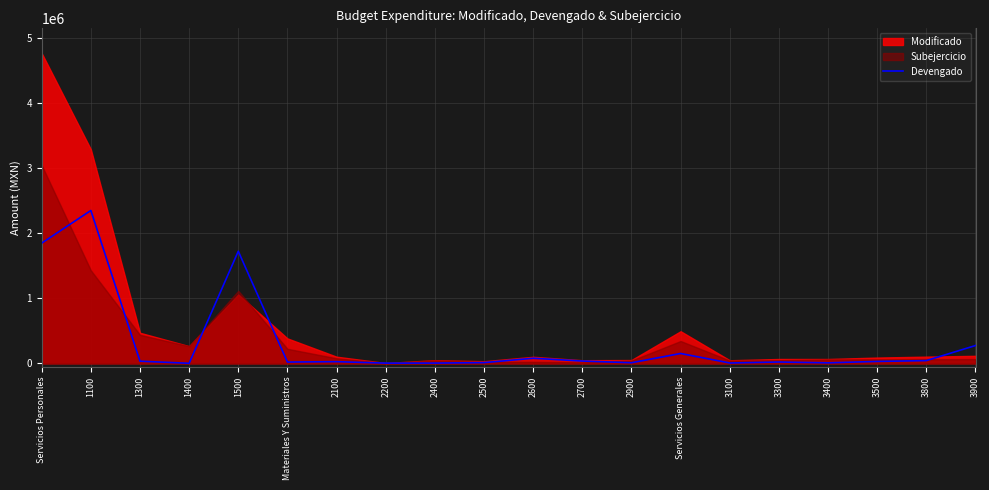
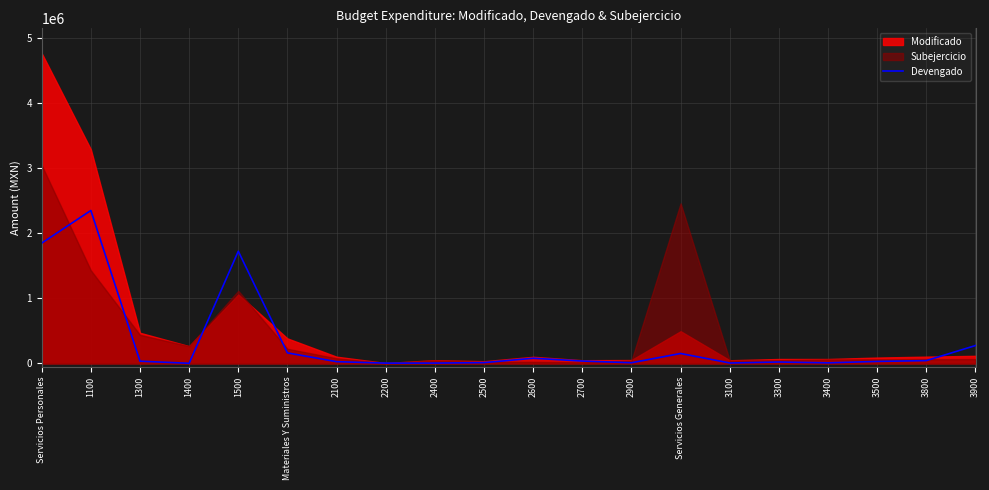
  {
    "Devengado": {
      "Servicios Personales": 1800000,
      "1100": 2400000,
      "1300": 0,
      "1400": 0,
      "1500": 1700000,
-     "Materiales Y Suministros": 0,
+     "Materiales Y Suministros": 200000,
      "2100": 0,
      "2400": 0,
      "Servicios Generales": 200000,
      "3400": 0,
      "3900": 300000
    },
    "Modificado": {
      "Servicios Personales": 4800000,
      "1100": 3300000,
      "1500": 1100000,
      "Materiales Y Suministros": 400000,
      "Servicios Generales": 500000,
      "3800": 100000,
      "3900": 100000
    },
    "Subejercicio": {
      "Servicios Personales": 3000000,
      "1100": 1400000,
      "1500": 1100000,
      "Materiales Y Suministros": 200000,
-     "Servicios Generales": 300000,
+     "Servicios Generales": 2500000,
      "3900": 100000
    }
  }
